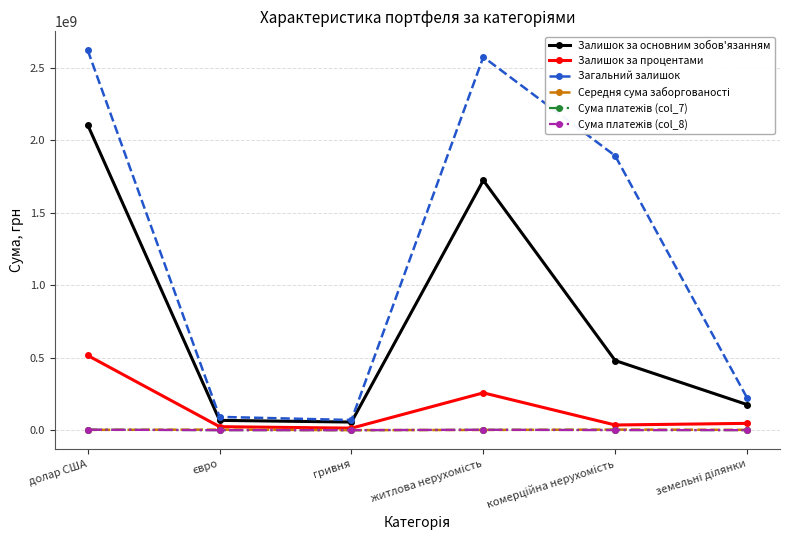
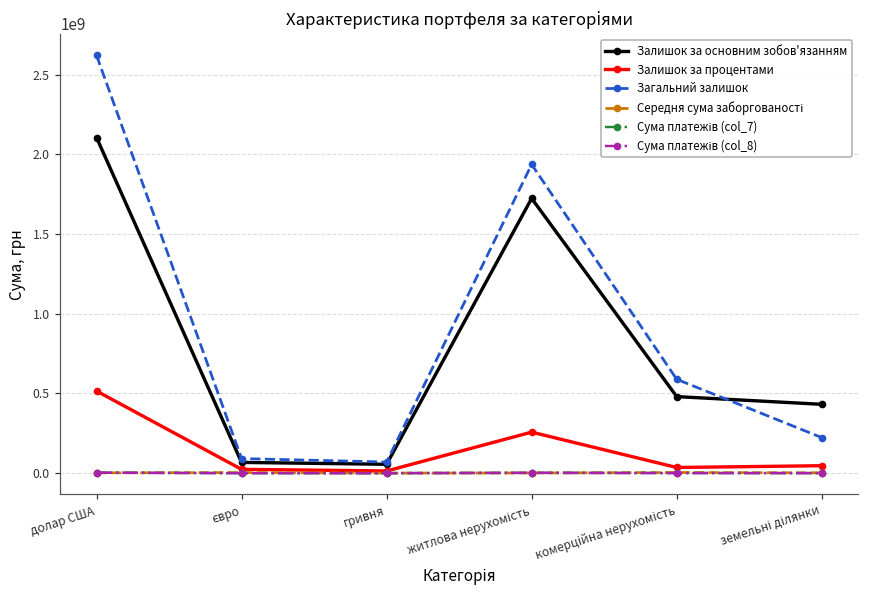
  {
    "Залишок за основним зобов'язанням": {
      "долар США": 2110000000,
      "євро": 70000000,
      "житлова нерухомість": 1720000000,
      "комерційна нерухомість": 480000000,
-     "земельні ділянки": 180000000
+     "земельні ділянки": 430000000
    },
    "Залишок за процентами": {
      "долар США": 520000000,
      "євро": 20000000,
      "житлова нерухомість": 260000000,
      "комерційна нерухомість": 40000000,
      "земельні ділянки": 50000000
    },
    "Загальний залишок": {
      "долар США": 2620000000,
      "євро": 90000000,
-     "житлова нерухомість": 2580000000,
-     "комерційна нерухомість": 1890000000,
+     "житлова нерухомість": 1940000000,
+     "комерційна нерухомість": 590000000,
      "земельні ділянки": 220000000
    },
    "Сума платежів (col_8)": {
      "долар США": 0,
      "євро": 0,
      "житлова нерухомість": 0,
      "комерційна нерухомість": 0,
      "земельні ділянки": 0
    }
  }
